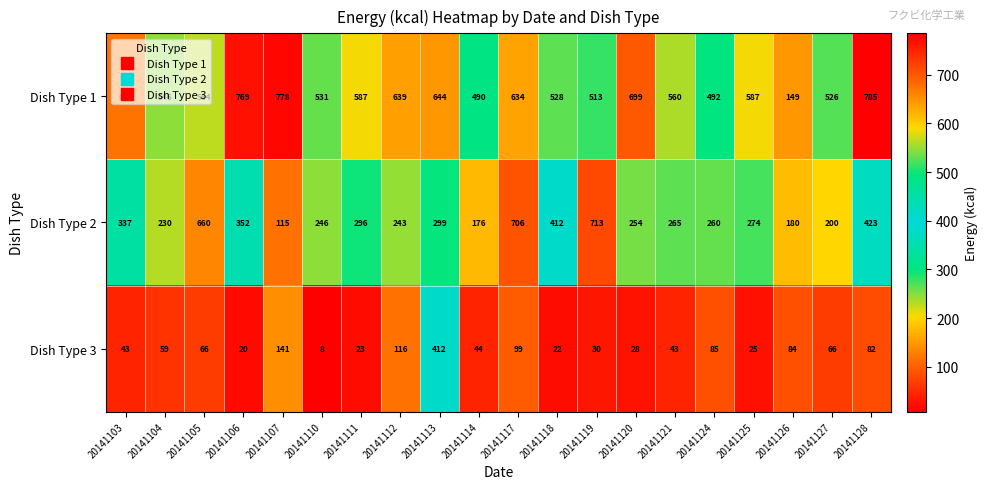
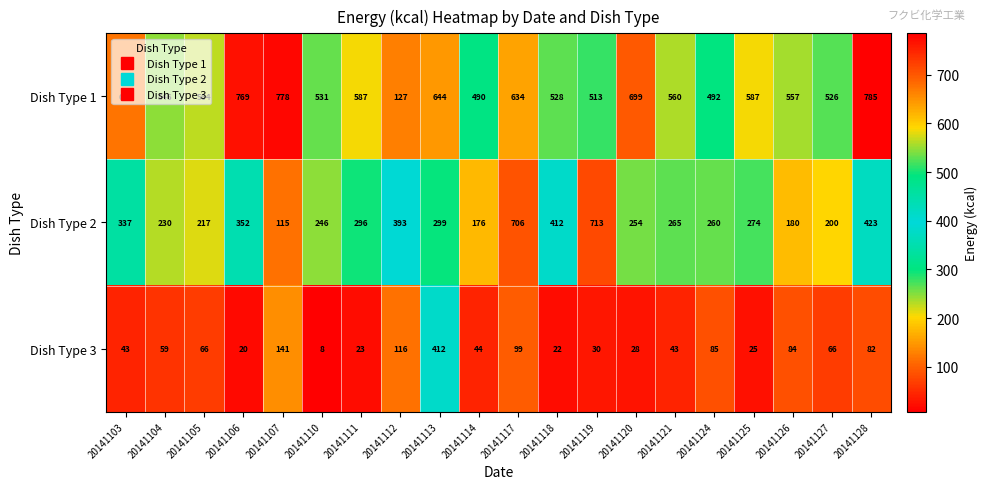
  {
    "Dish Type 1": {
      "20141106": 769,
      "20141107": 778,
      "20141110": 531,
      "20141111": 587,
-     "20141112": 639,
+     "20141112": 127,
      "20141113": 644,
      "20141114": 490,
      "20141117": 634,
      "20141118": 528,
      "20141119": 513,
      "20141120": 699,
      "20141121": 560,
      "20141124": 492,
      "20141125": 587,
-     "20141126": 149,
+     "20141126": 557,
      "20141127": 526,
      "20141128": 785
    },
    "Dish Type 2": {
      "20141103": 337,
      "20141104": 230,
-     "20141105": 660,
+     "20141105": 217,
      "20141106": 352,
      "20141107": 115,
      "20141110": 246,
      "20141111": 296,
-     "20141112": 243,
+     "20141112": 393,
      "20141113": 299,
      "20141114": 176,
      "20141117": 706,
      "20141118": 412,
      "20141119": 713,
      "20141120": 254,
      "20141121": 265,
      "20141124": 260,
      "20141125": 274,
      "20141126": 180,
      "20141127": 200,
      "20141128": 423
    },
    "Dish Type 3": {
      "20141103": 43,
      "20141104": 59,
      "20141105": 66,
      "20141106": 20,
      "20141107": 141,
      "20141110": 8,
      "20141111": 23,
      "20141112": 116,
      "20141113": 412,
      "20141114": 44,
      "20141117": 99,
      "20141118": 22,
      "20141119": 30,
      "20141120": 28,
      "20141121": 43,
      "20141124": 85,
      "20141125": 25,
      "20141126": 84,
      "20141127": 66,
      "20141128": 82
    }
  }
